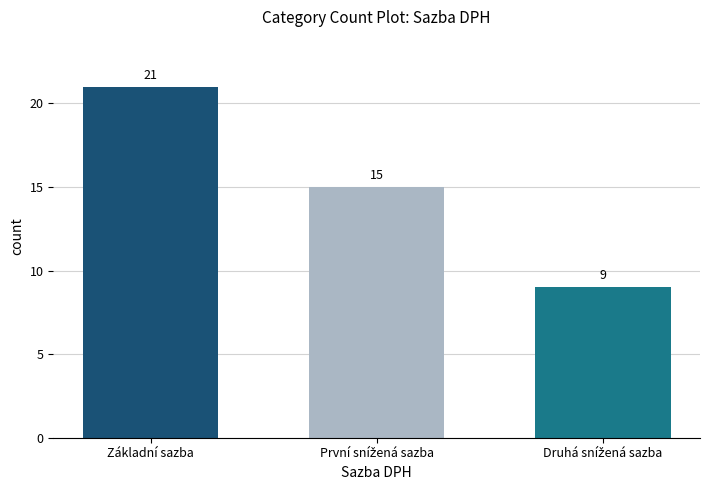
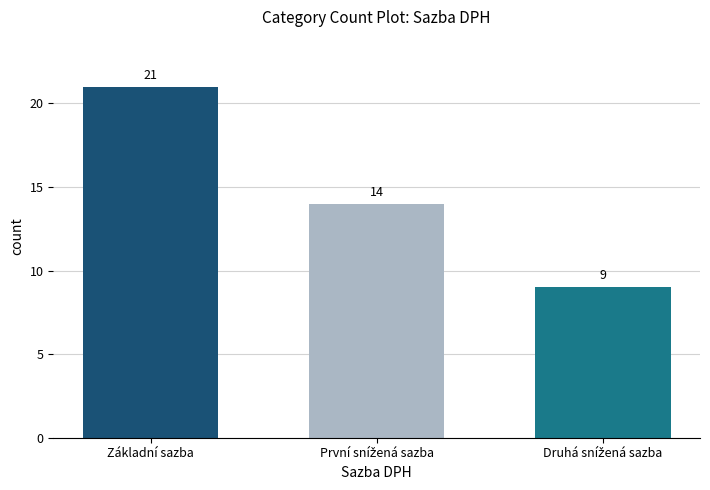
  {
    "Základní sazba": 21,
-   "První snížená sazba": 15,
+   "První snížená sazba": 14,
    "Druhá snížená sazba": 9
  }
